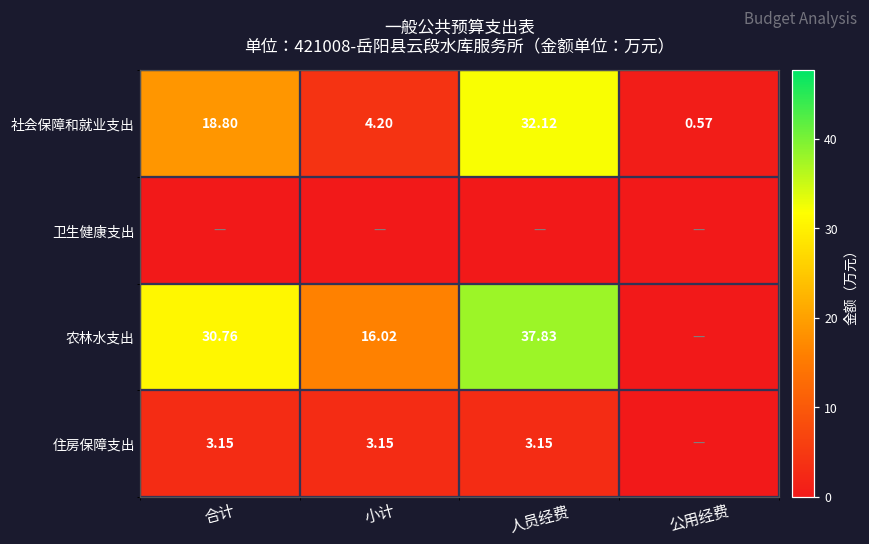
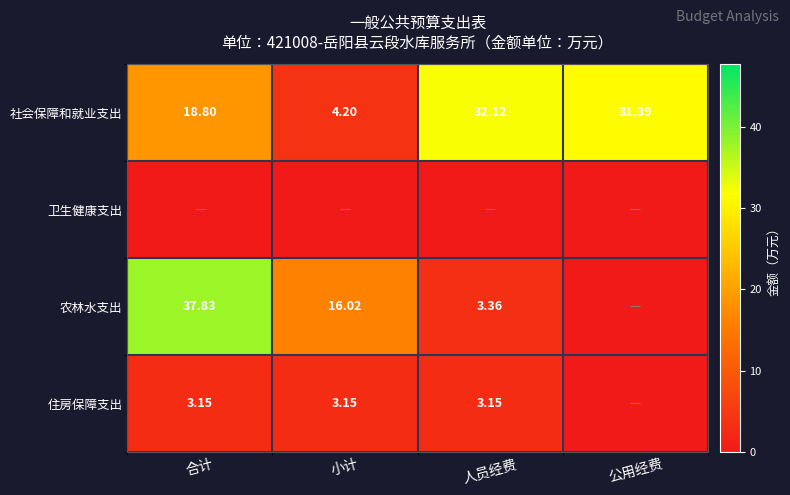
  {
    "社会保障和就业支出": {
      "合计": 18.80,
      "小计": 4.20,
      "人员经费": 32.12,
-     "公用经费": 0.57
+     "公用经费": 31.39
    },
    "农林水支出": {
-     "合计": 30.76,
+     "合计": 37.83,
      "小计": 16.02,
-     "人员经费": 37.83
+     "人员经费": 3.36
    },
    "住房保障支出": {
      "合计": 3.15,
      "小计": 3.15,
      "人员经费": 3.15
    }
  }
